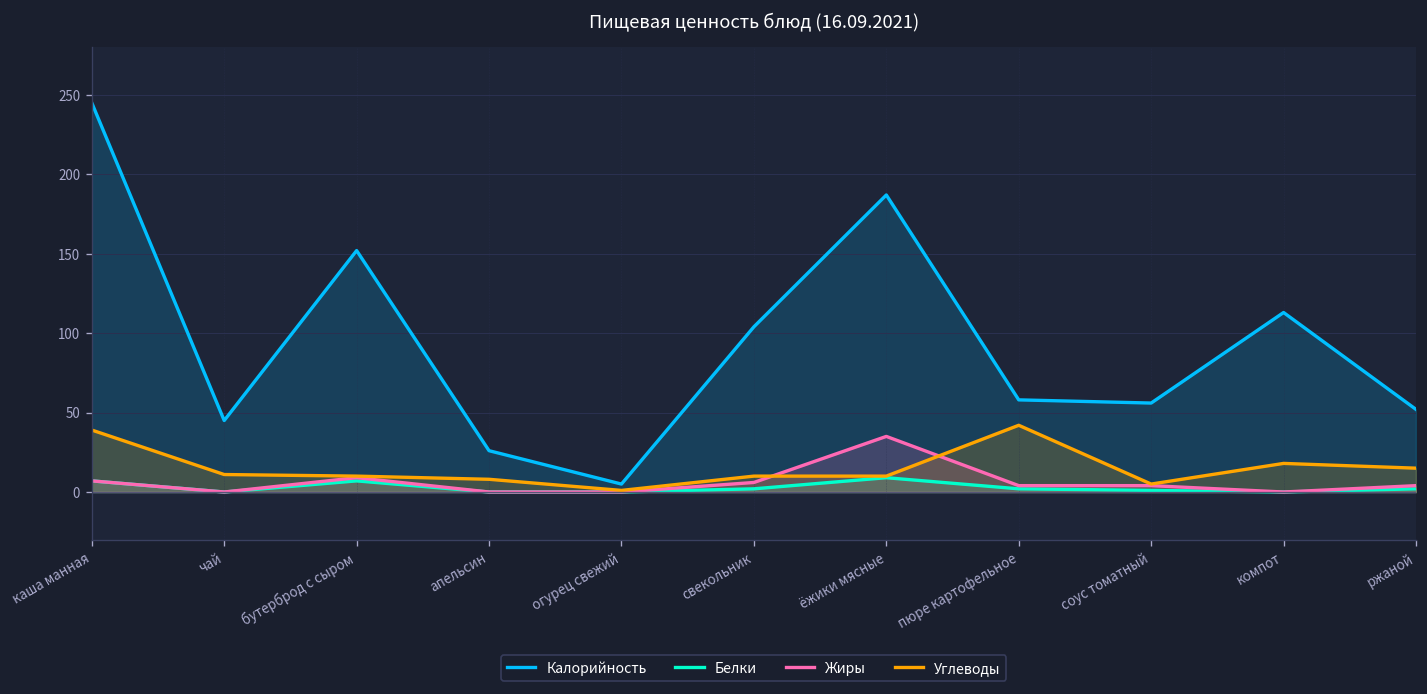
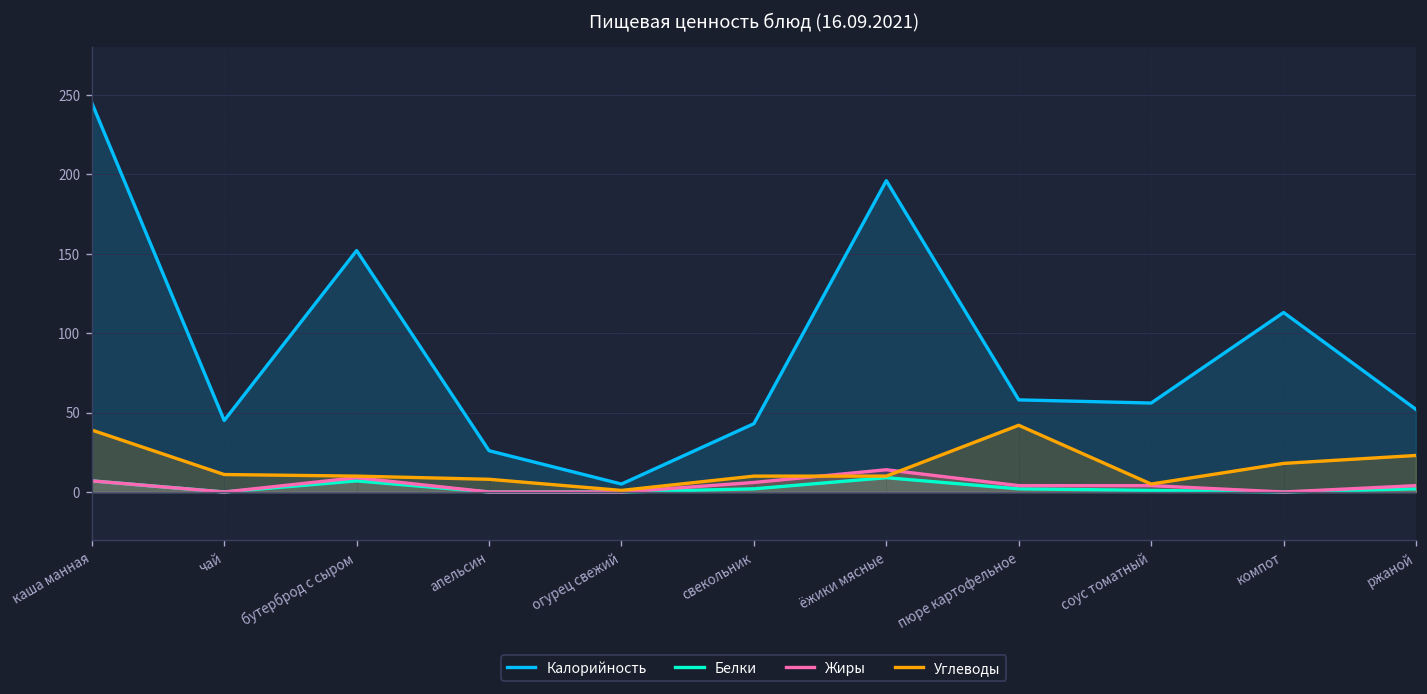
  {
    "Калорийность": {
      "каша манная": 245,
      "чай": 45,
      "бутерброд с сыром": 152,
      "апельсин": 26,
      "огурец свежий": 5,
-     "свекольник": 104,
-     "ёжики мясные": 187,
+     "свекольник": 43,
+     "ёжики мясные": 196,
      "пюре картофельное": 58,
      "соус томатный": 56,
      "компот": 113,
      "ржаной": 52
    },
    "Белки": {
      "бутерброд с сыром": 7,
      "свекольник": 2,
      "пюре картофельное": 2,
      "соус томатный": 1,
      "ржаной": 2
    },
    "Жиры": {
      "свекольник": 6,
-     "ёжики мясные": 35,
+     "ёжики мясные": 14,
      "пюре картофельное": 4,
      "ржаной": 4
    },
    "Углеводы": {
      "каша манная": 39,
      "чай": 11,
      "апельсин": 8,
      "свекольник": 10,
      "пюре картофельное": 42,
      "компот": 18,
-     "ржаной": 15
+     "ржаной": 23
    }
  }
